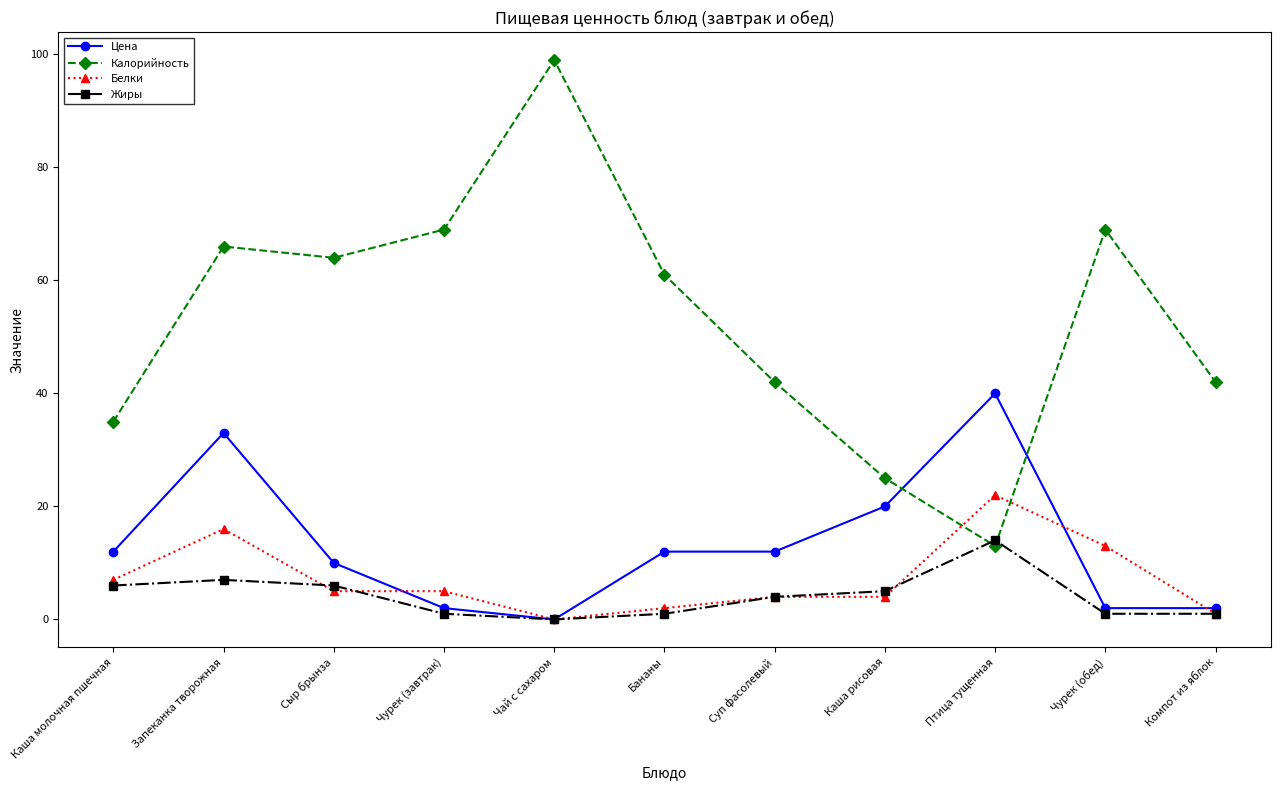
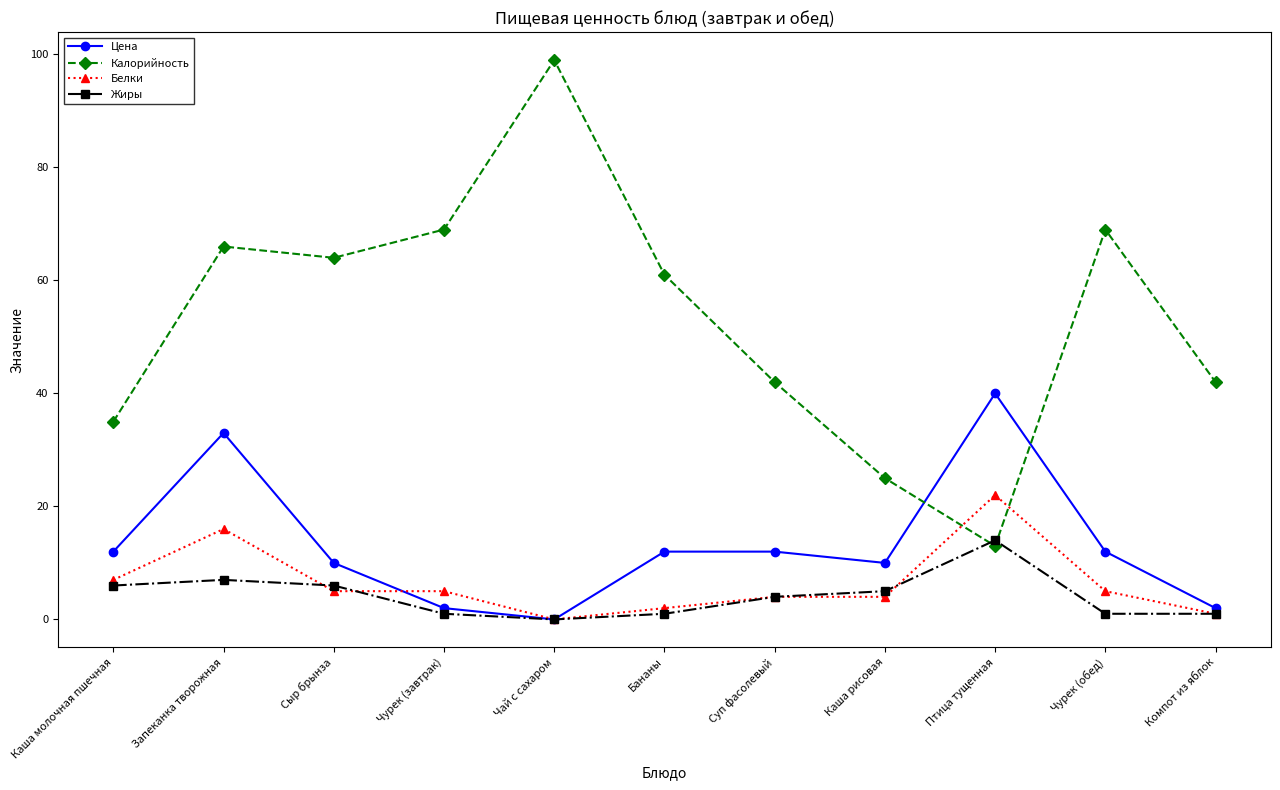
  {
    "Цена": {
      "Каша молочная пшечная": 12,
      "Запеканка творожная": 33,
      "Сыр брынза": 10,
      "Чурек (завтрак)": 2,
      "Бананы": 12,
      "Суп фасолевый": 12,
-     "Каша рисовая": 20,
+     "Каша рисовая": 10,
      "Птица тущенная": 40,
-     "Чурек (обед)": 2,
+     "Чурек (обед)": 12,
      "Компот из яблок": 2
    },
    "Калорийность": {
      "Каша молочная пшечная": 35,
      "Запеканка творожная": 66,
      "Сыр брынза": 64,
      "Чурек (завтрак)": 69,
      "Чай с сахаром": 99,
      "Бананы": 61,
      "Суп фасолевый": 42,
      "Каша рисовая": 25,
      "Птица тущенная": 13,
      "Чурек (обед)": 69,
      "Компот из яблок": 42
    },
    "Белки": {
      "Каша молочная пшечная": 7,
      "Запеканка творожная": 16,
      "Сыр брынза": 5,
      "Чурек (завтрак)": 5,
      "Бананы": 2,
      "Каша рисовая": 4,
      "Птица тущенная": 22,
-     "Чурек (обед)": 13
+     "Чурек (обед)": 5
    },
    "Жиры": {
      "Каша молочная пшечная": 6,
      "Запеканка творожная": 7,
      "Сыр брынза": 6,
      "Чурек (завтрак)": 1,
      "Бананы": 1,
      "Каша рисовая": 5,
      "Птица тущенная": 14,
      "Чурек (обед)": 1
    }
  }
